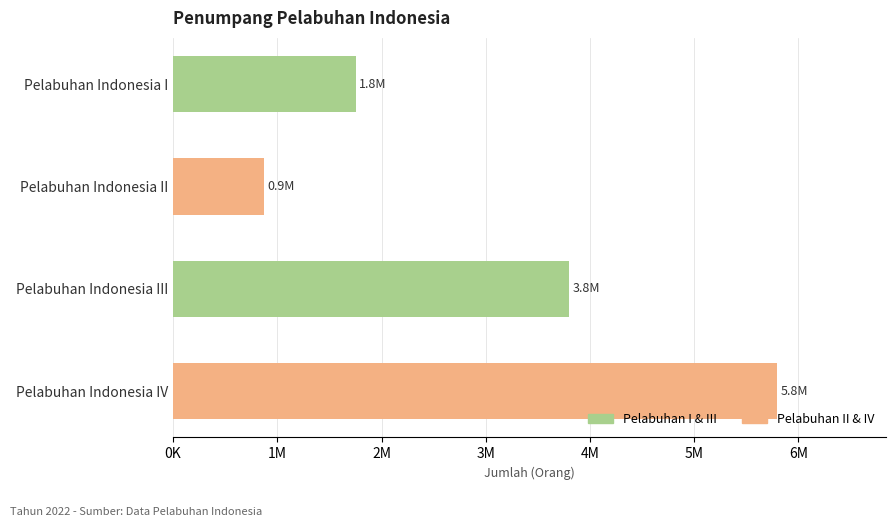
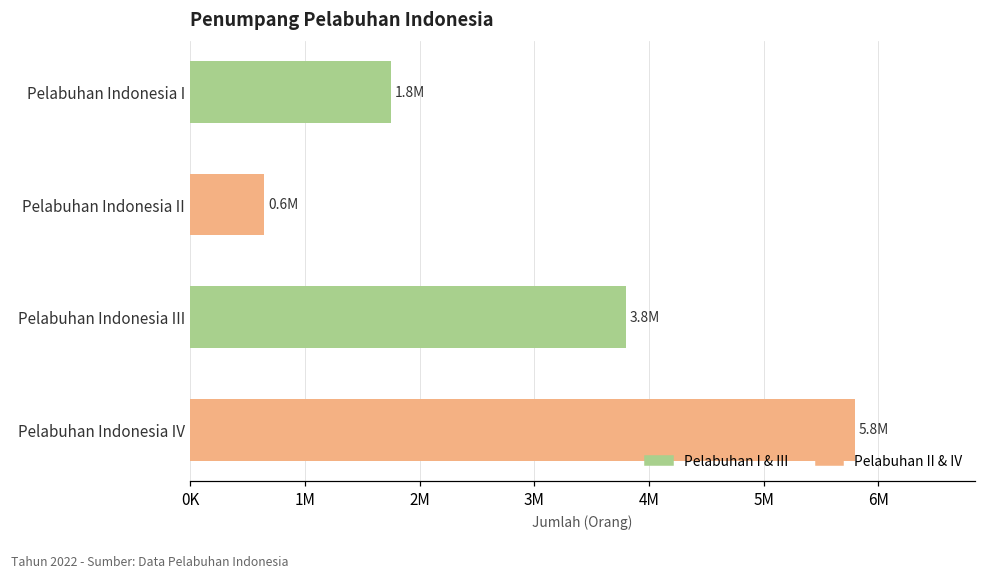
  {
    "Pelabuhan Indonesia I": "1.8M",
-   "Pelabuhan Indonesia II": "0.9M",
+   "Pelabuhan Indonesia II": "0.6M",
    "Pelabuhan Indonesia III": "3.8M",
    "Pelabuhan Indonesia IV": "5.8M"
  }
